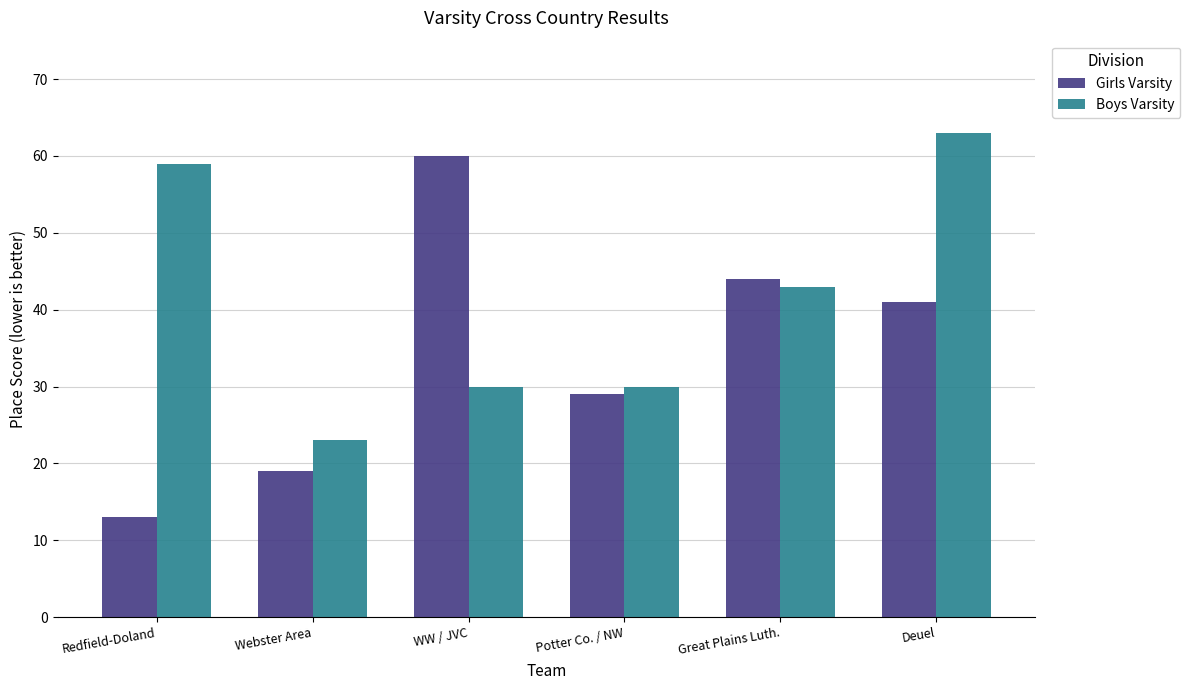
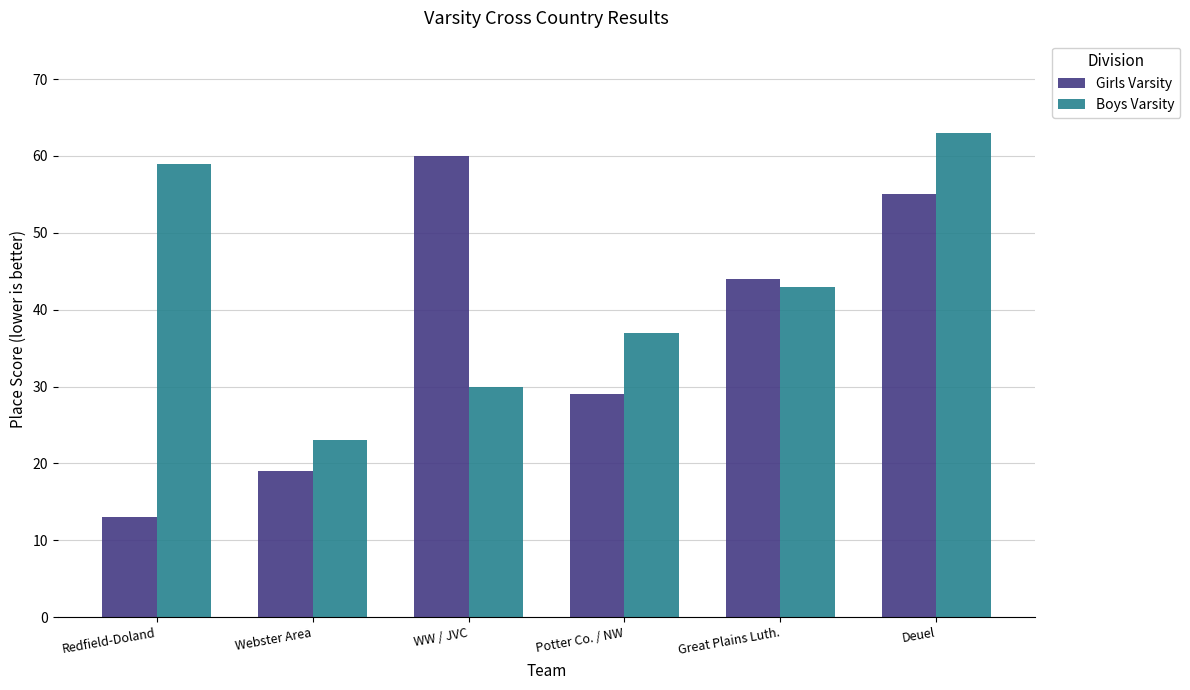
  {
    "Girls Varsity": {
      "Redfield-Doland": 13,
      "Webster Area": 19,
      "WW / JVC": 60,
      "Potter Co. / NW": 29,
      "Great Plains Luth.": 44,
-     "Deuel": 41
+     "Deuel": 55
    },
    "Boys Varsity": {
      "Redfield-Doland": 59,
      "Webster Area": 23,
      "WW / JVC": 30,
-     "Potter Co. / NW": 30,
+     "Potter Co. / NW": 37,
      "Great Plains Luth.": 43,
      "Deuel": 63
    }
  }
